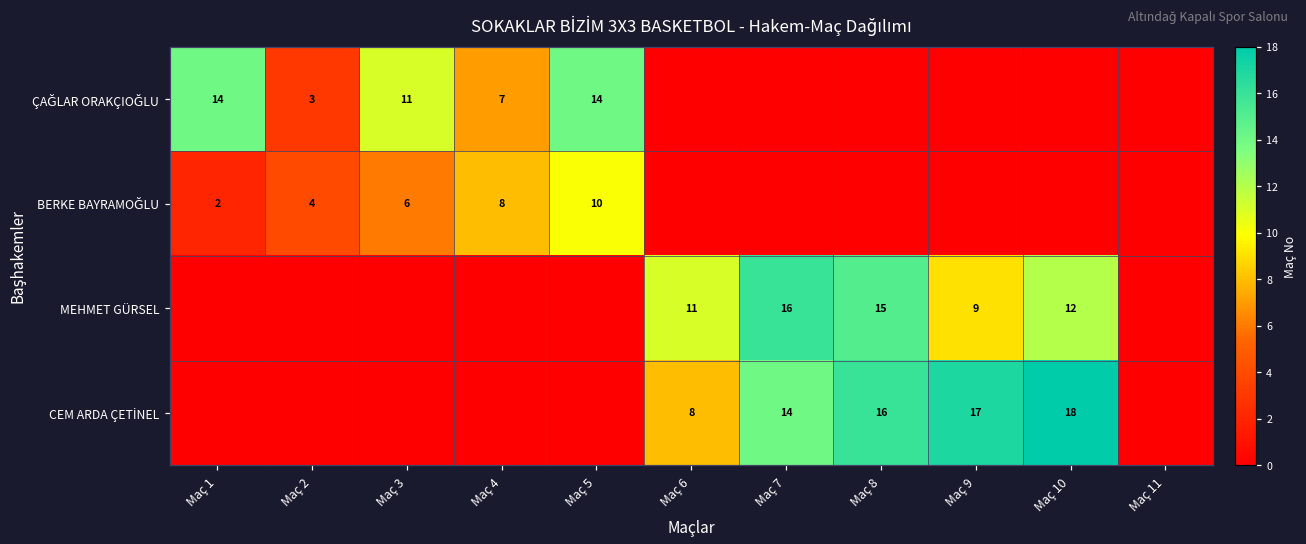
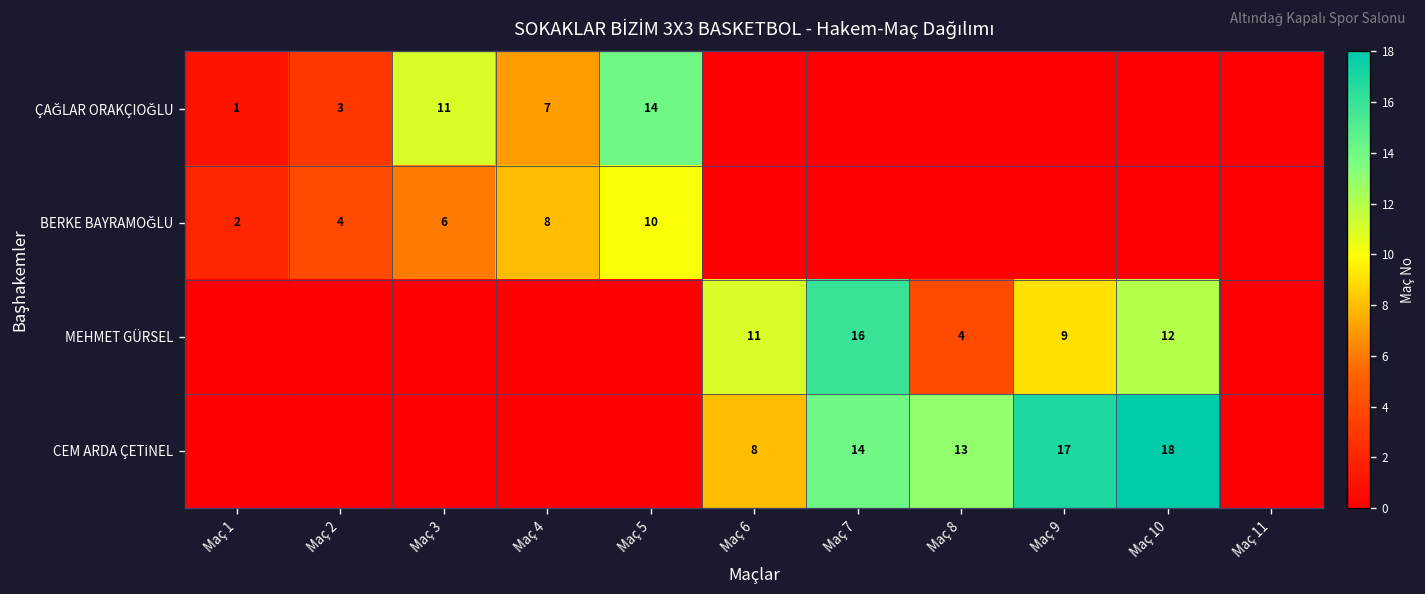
  {
    "ÇAĞLAR ORAKÇIOĞLU": {
-     "Maç 1": 14,
+     "Maç 1": 1,
      "Maç 2": 3,
      "Maç 3": 11,
      "Maç 4": 7,
      "Maç 5": 14
    },
    "BERKE BAYRAMOĞLU": {
      "Maç 1": 2,
      "Maç 2": 4,
      "Maç 3": 6,
      "Maç 4": 8,
      "Maç 5": 10
    },
    "MEHMET GÜRSEL": {
      "Maç 6": 11,
      "Maç 7": 16,
-     "Maç 8": 15,
+     "Maç 8": 4,
      "Maç 9": 9,
      "Maç 10": 12
    },
    "CEM ARDA ÇETİNEL": {
      "Maç 6": 8,
      "Maç 7": 14,
-     "Maç 8": 16,
+     "Maç 8": 13,
      "Maç 9": 17,
      "Maç 10": 18
    }
  }
